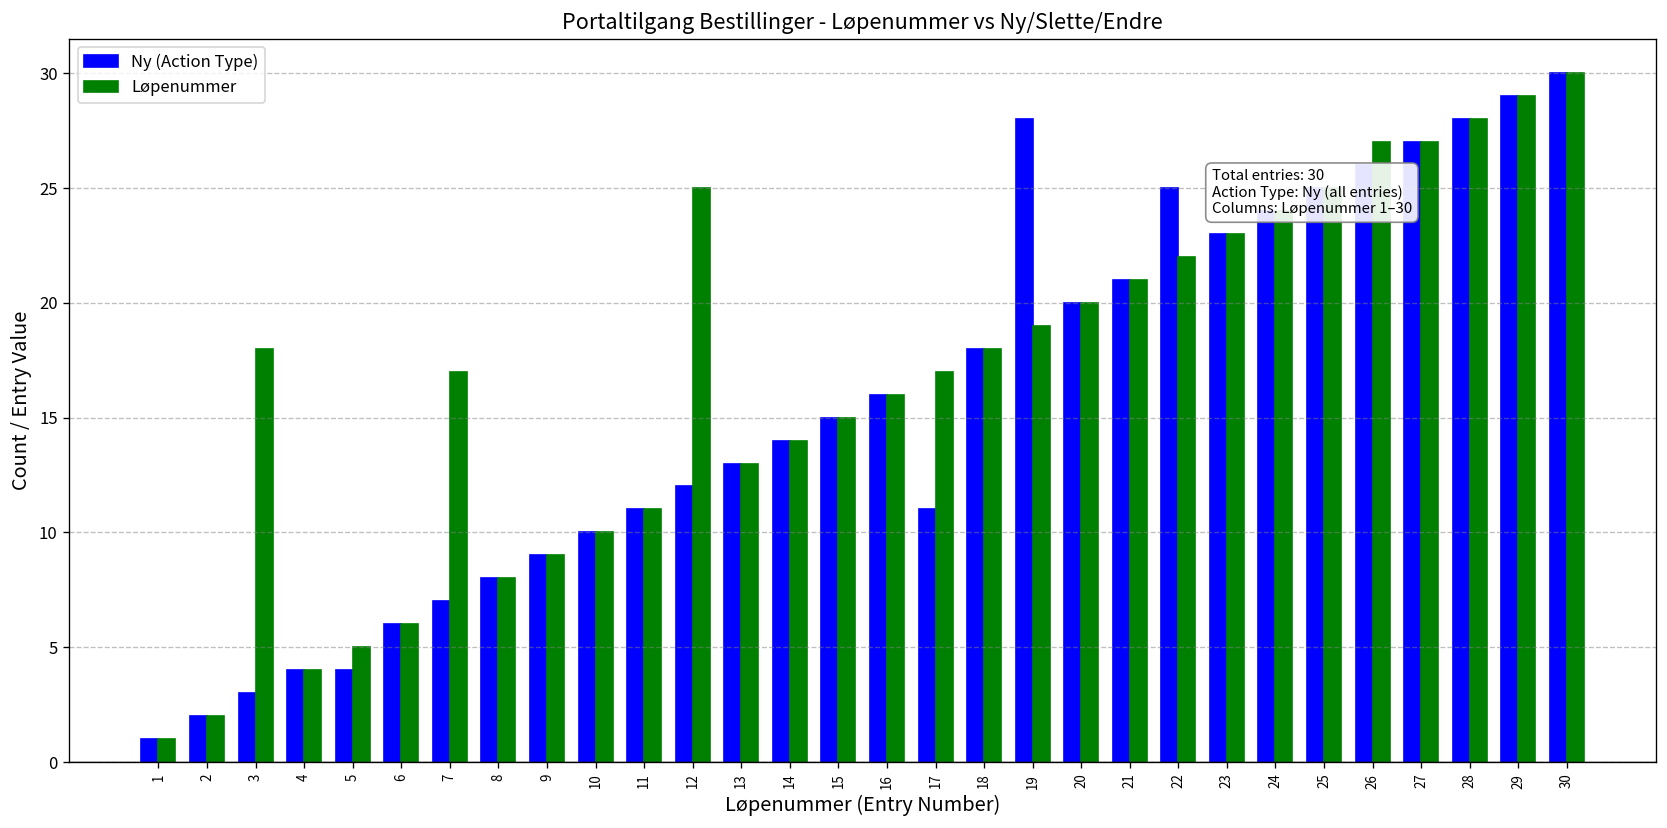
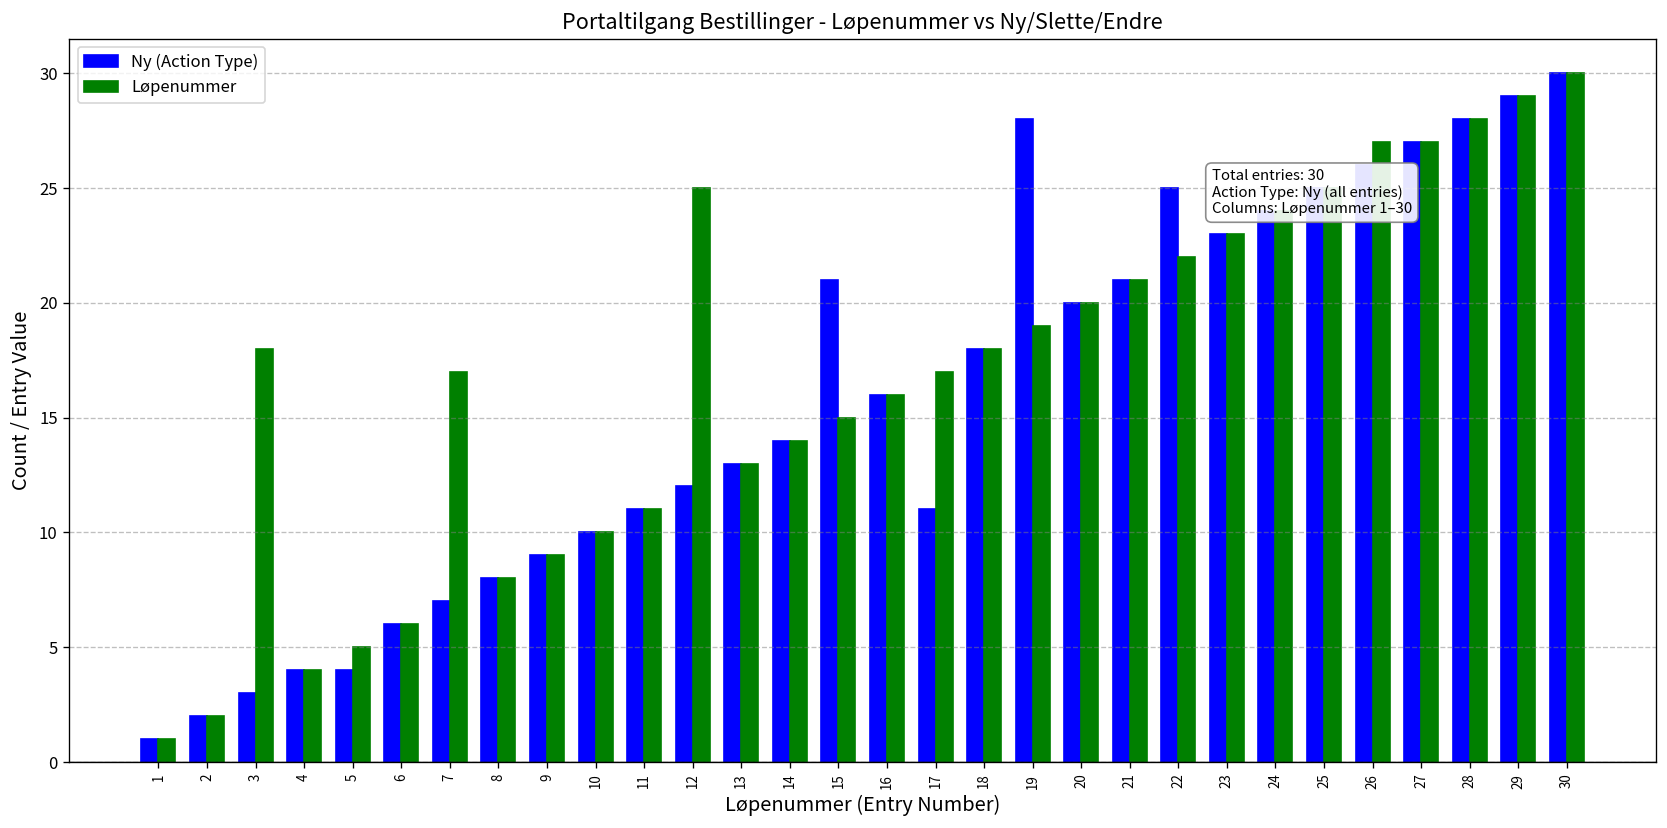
  {
    "Ny (Action Type)": {
      "1": 1,
      "2": 2,
      "3": 3,
      "4": 4,
      "5": 4,
      "6": 6,
      "7": 7,
      "8": 8,
      "9": 9,
      "10": 10,
      "11": 11,
      "12": 12,
      "13": 13,
      "14": 14,
-     "15": 15,
+     "15": 21,
      "16": 16,
      "17": 11,
      "18": 18,
      "19": 28,
      "20": 20,
      "21": 21,
      "22": 25,
      "23": 23,
      "27": 27,
      "28": 28,
      "29": 29,
      "30": 30
    },
    "Løpenummer": {
      "1": 1,
      "2": 2,
      "3": 18,
      "4": 4,
      "5": 5,
      "6": 6,
      "7": 17,
      "8": 8,
      "9": 9,
      "10": 10,
      "11": 11,
      "12": 25,
      "13": 13,
      "14": 14,
      "15": 15,
      "16": 16,
      "17": 17,
      "18": 18,
      "19": 19,
      "20": 20,
      "21": 21,
      "22": 22,
      "23": 23,
      "26": 27,
      "27": 27,
      "28": 28,
      "29": 29,
      "30": 30
    }
  }
